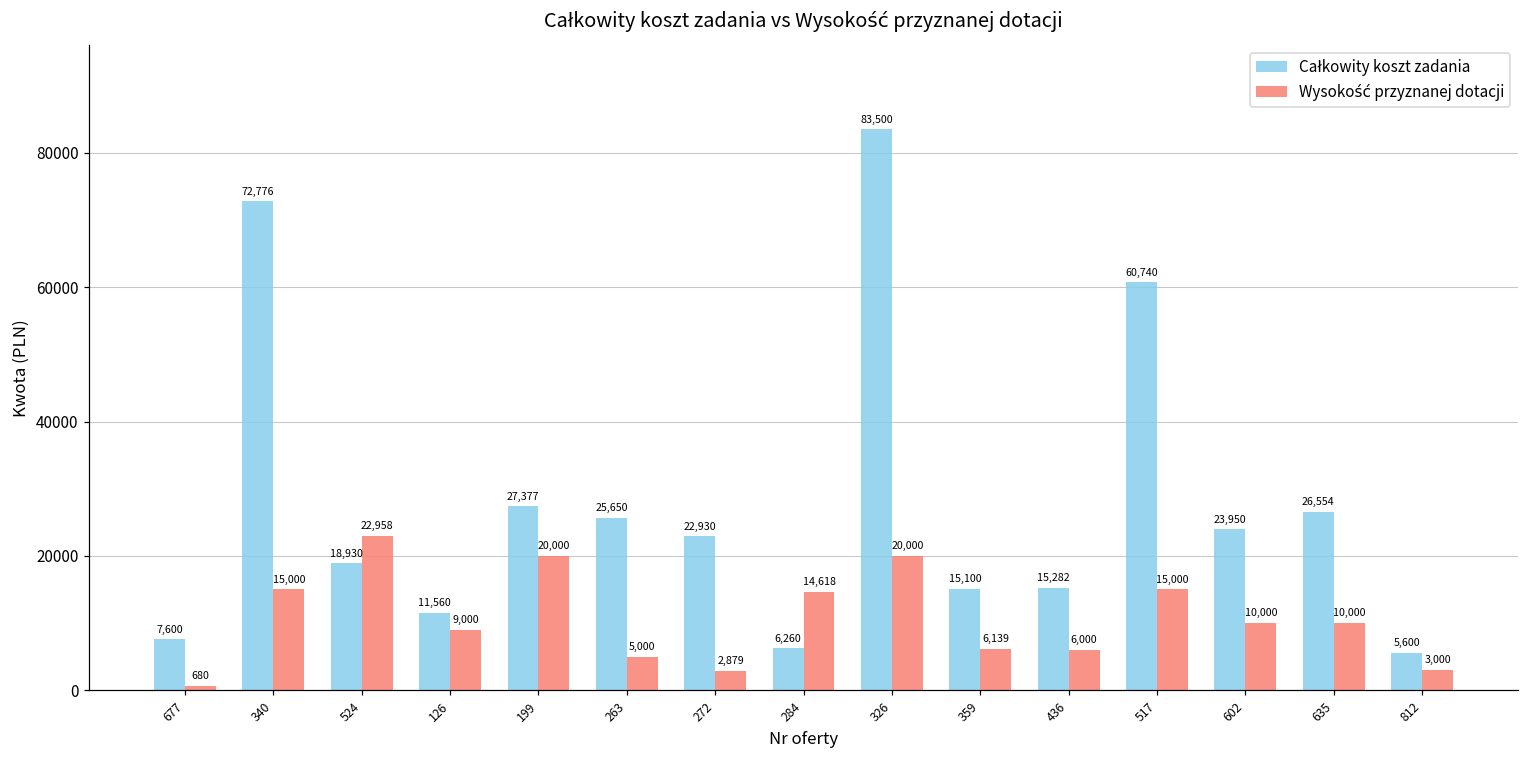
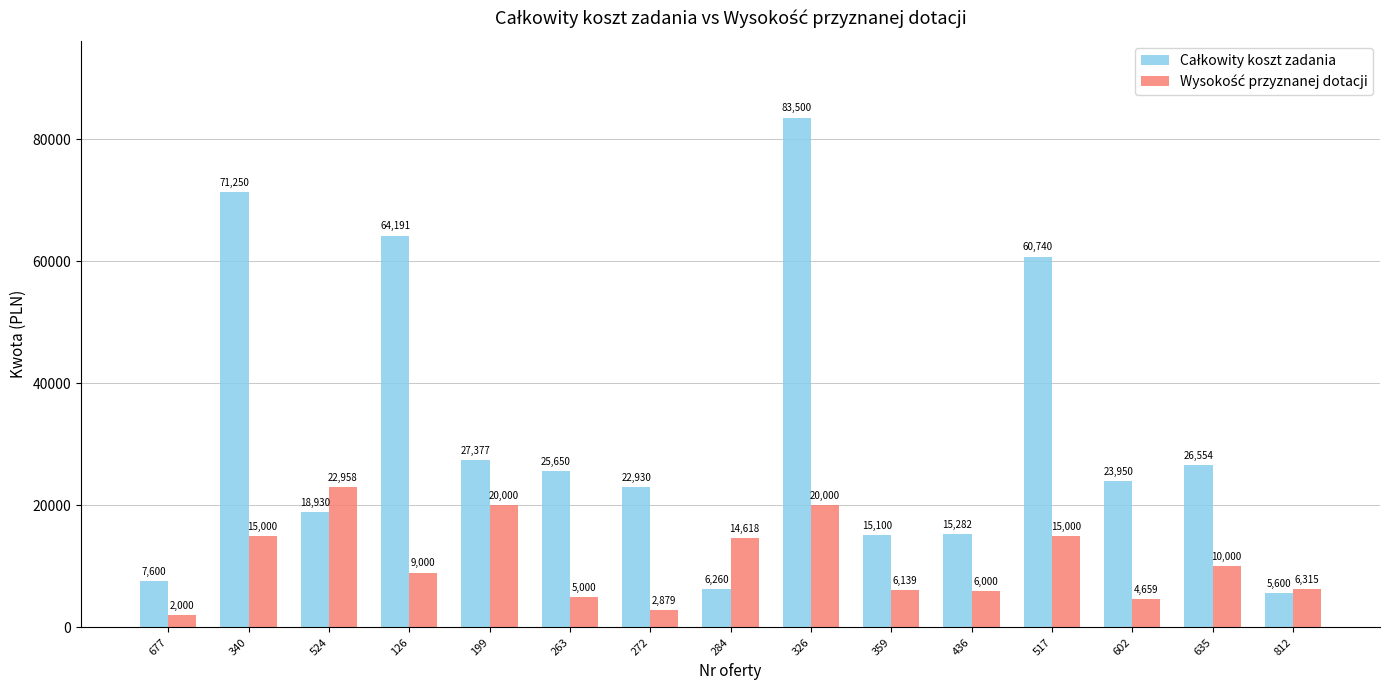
  {
    "Całkowity koszt zadania": {
      "677": "7,600",
-     "340": "72,776",
+     "340": "71,250",
      "524": "18,930",
-     "126": "11,560",
+     "126": "64,191",
      "199": "27,377",
      "263": "25,650",
      "272": "22,930",
      "284": "6,260",
      "326": "83,500",
      "359": "15,100",
      "436": "15,282",
      "517": "60,740",
      "602": "23,950",
      "635": "26,554",
      "812": "5,600"
    },
    "Wysokość przyznanej dotacji": {
-     "677": "680",
+     "677": "2,000",
      "340": "15,000",
      "524": "22,958",
      "126": "9,000",
      "199": "20,000",
      "263": "5,000",
      "272": "2,879",
      "284": "14,618",
      "326": "20,000",
      "359": "6,139",
      "436": "6,000",
      "517": "15,000",
-     "602": "10,000",
+     "602": "4,659",
      "635": "10,000",
-     "812": "3,000"
+     "812": "6,315"
    }
  }
